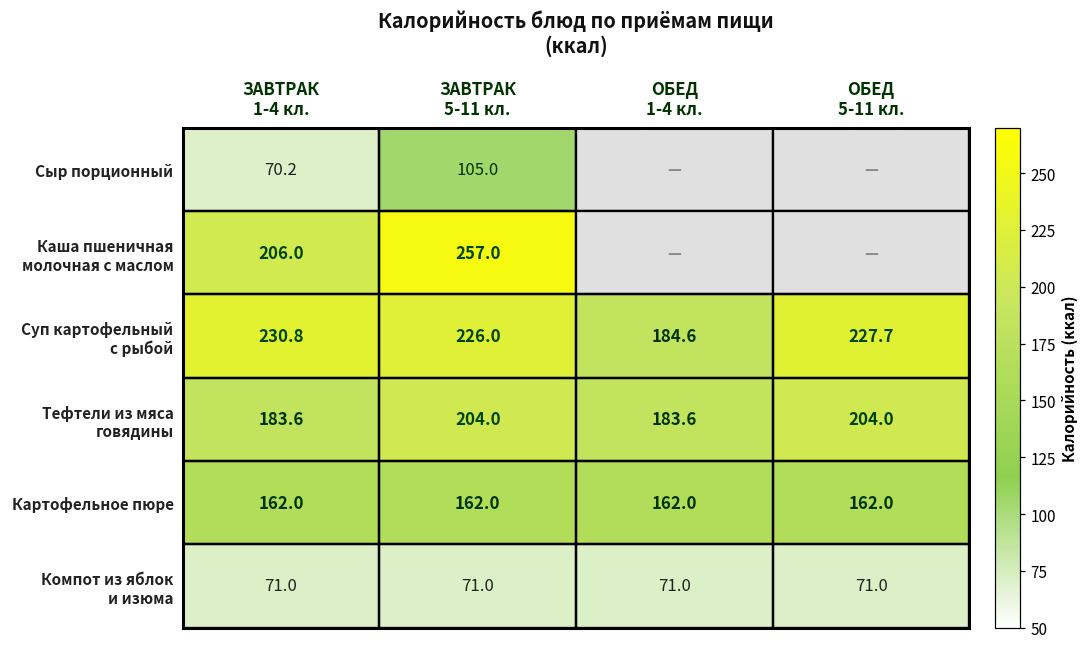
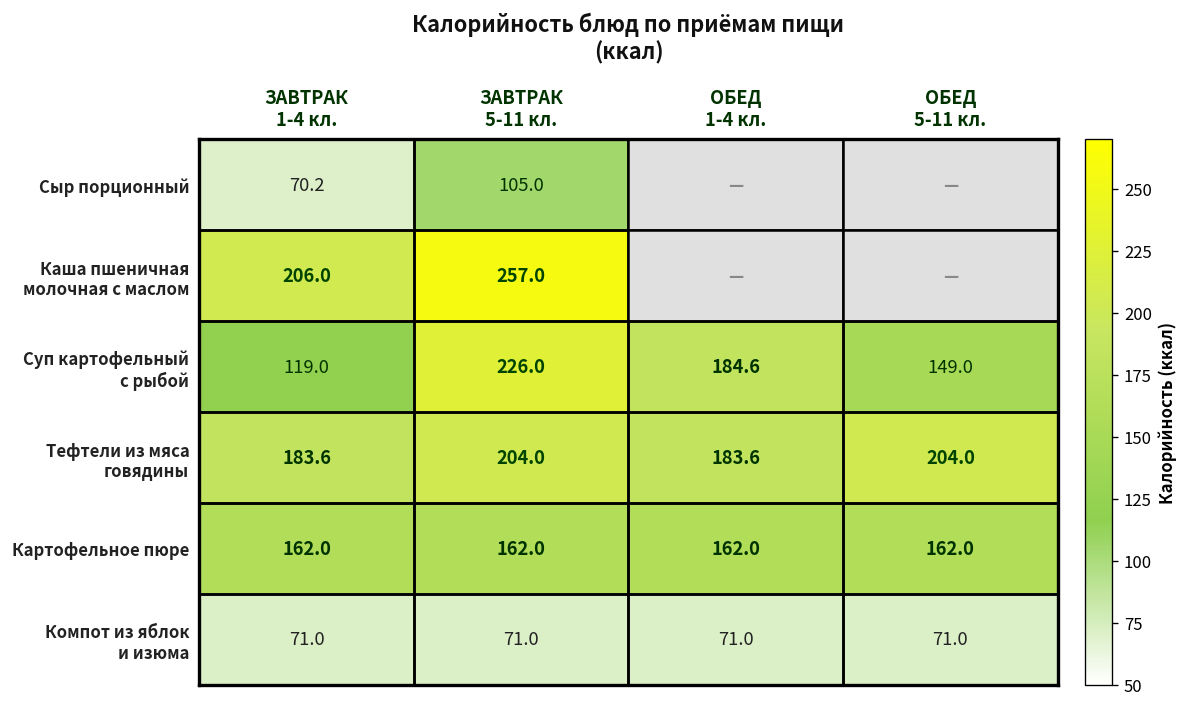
  {
    "Сыр порционный": {
      "ЗАВТРАК 1-4 кл.": 70.2,
      "ЗАВТРАК 5-11 кл.": 105.0
    },
    "Каша пшеничная молочная с маслом": {
      "ЗАВТРАК 1-4 кл.": 206.0,
      "ЗАВТРАК 5-11 кл.": 257.0
    },
    "Суп картофельный с рыбой": {
-     "ЗАВТРАК 1-4 кл.": 230.8,
+     "ЗАВТРАК 1-4 кл.": 119.0,
      "ЗАВТРАК 5-11 кл.": 226.0,
      "ОБЕД 1-4 кл.": 184.6,
-     "ОБЕД 5-11 кл.": 227.7
+     "ОБЕД 5-11 кл.": 149.0
    },
    "Тефтели из мяса говядины": {
      "ЗАВТРАК 1-4 кл.": 183.6,
      "ЗАВТРАК 5-11 кл.": 204.0,
      "ОБЕД 1-4 кл.": 183.6,
      "ОБЕД 5-11 кл.": 204.0
    },
    "Картофельное пюре": {
      "ЗАВТРАК 1-4 кл.": 162.0,
      "ЗАВТРАК 5-11 кл.": 162.0,
      "ОБЕД 1-4 кл.": 162.0,
      "ОБЕД 5-11 кл.": 162.0
    },
    "Компот из яблок и изюма": {
      "ЗАВТРАК 1-4 кл.": 71.0,
      "ЗАВТРАК 5-11 кл.": 71.0,
      "ОБЕД 1-4 кл.": 71.0,
      "ОБЕД 5-11 кл.": 71.0
    }
  }
